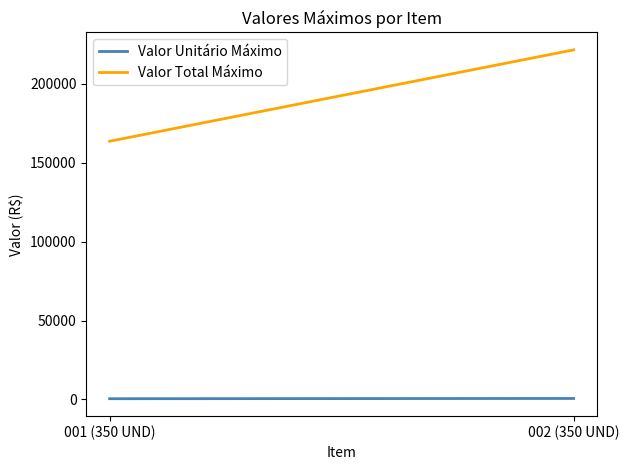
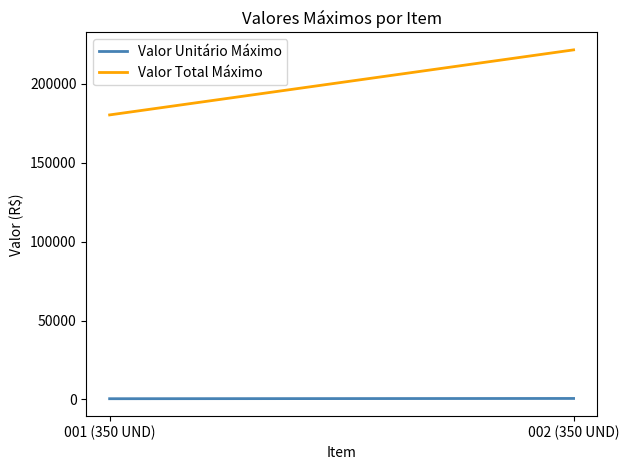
  {
    "Valor Unitário Máximo": {
      "001 (350 UND)": 0,
      "002 (350 UND)": 1000
    },
    "Valor Total Máximo": {
-     "001 (350 UND)": 164000,
+     "001 (350 UND)": 180000,
      "002 (350 UND)": 221000
    }
  }
